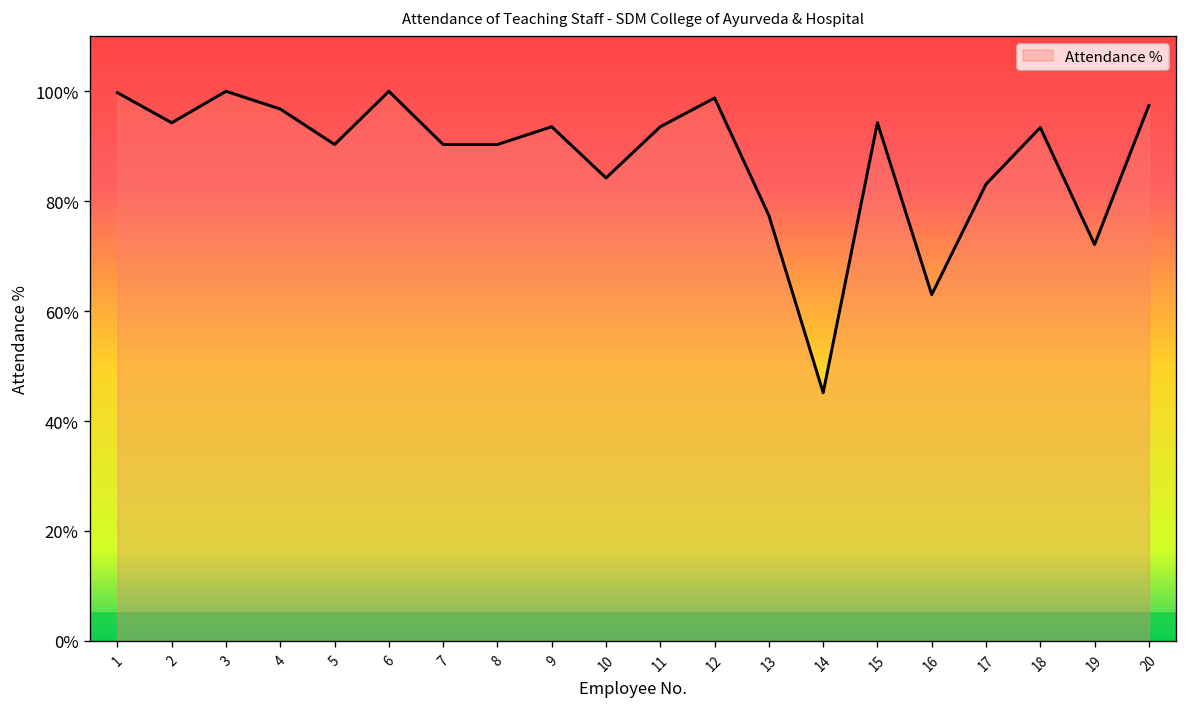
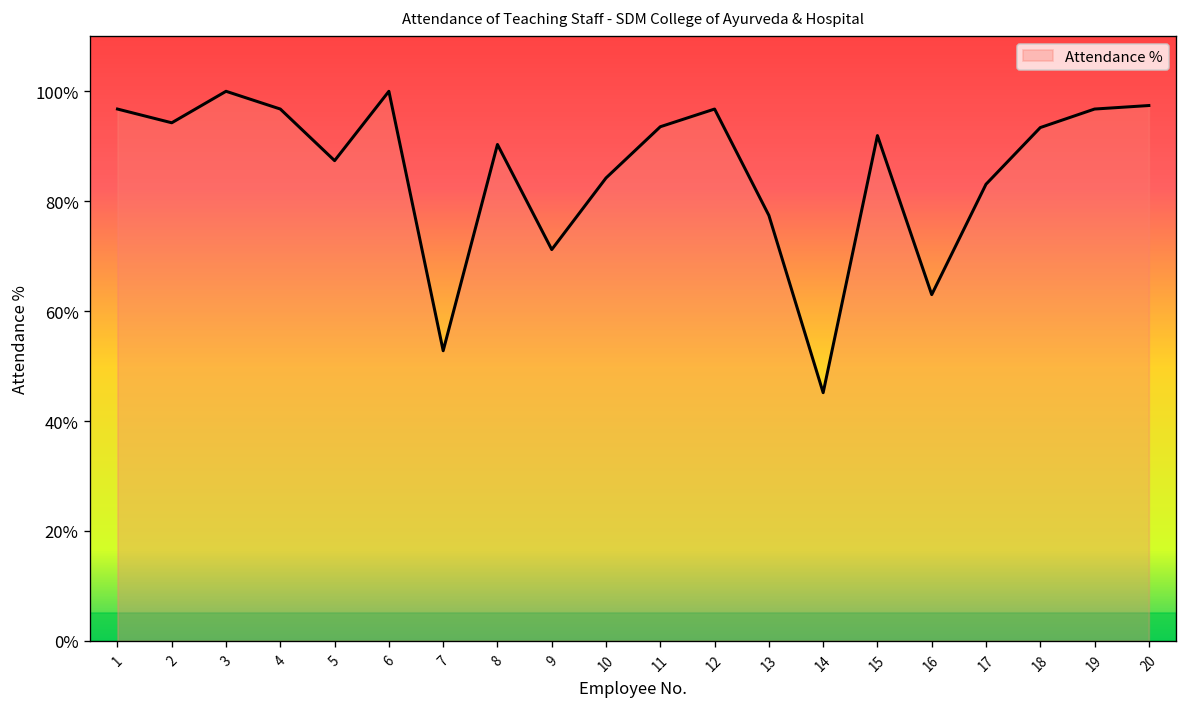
  {
-   "1": "100%",
+   "1": "97%",
    "2": "94%",
    "3": "100%",
    "4": "97%",
-   "5": "90%",
+   "5": "87%",
    "6": "100%",
-   "7": "90%",
+   "7": "53%",
    "8": "90%",
-   "9": "94%",
+   "9": "71%",
    "10": "84%",
    "11": "94%",
-   "12": "99%",
+   "12": "97%",
    "13": "77%",
    "14": "45%",
-   "15": "94%",
+   "15": "92%",
    "16": "63%",
    "17": "83%",
    "18": "93%",
-   "19": "72%",
+   "19": "97%",
    "20": "97%"
  }
